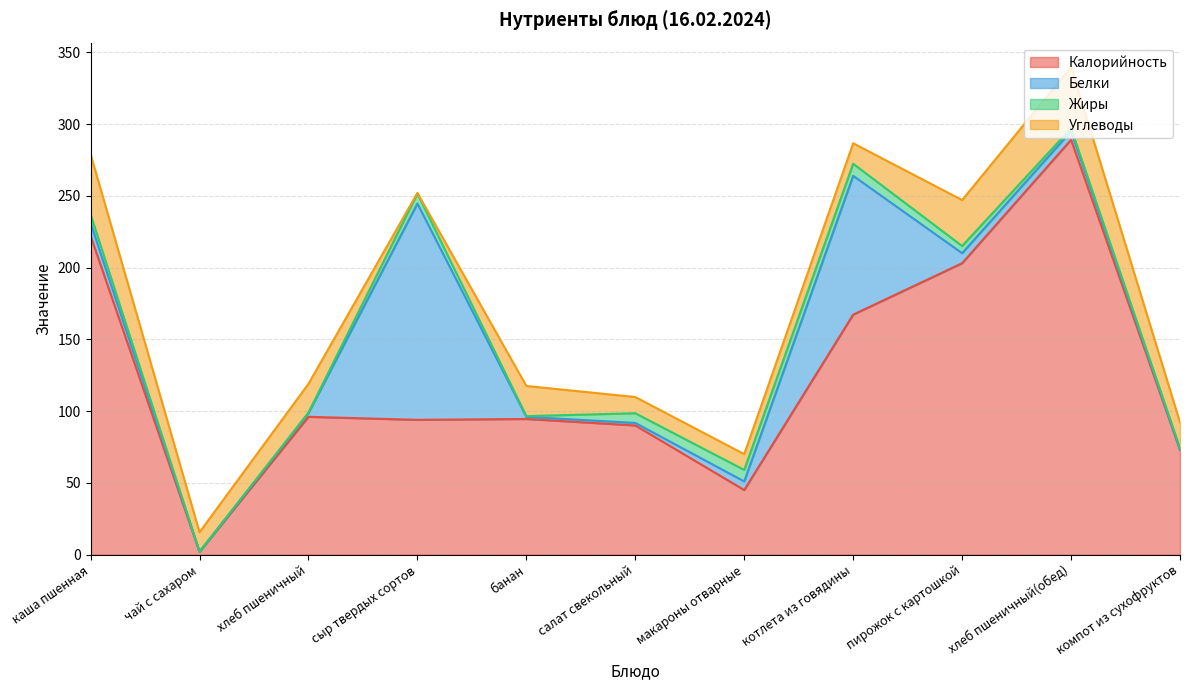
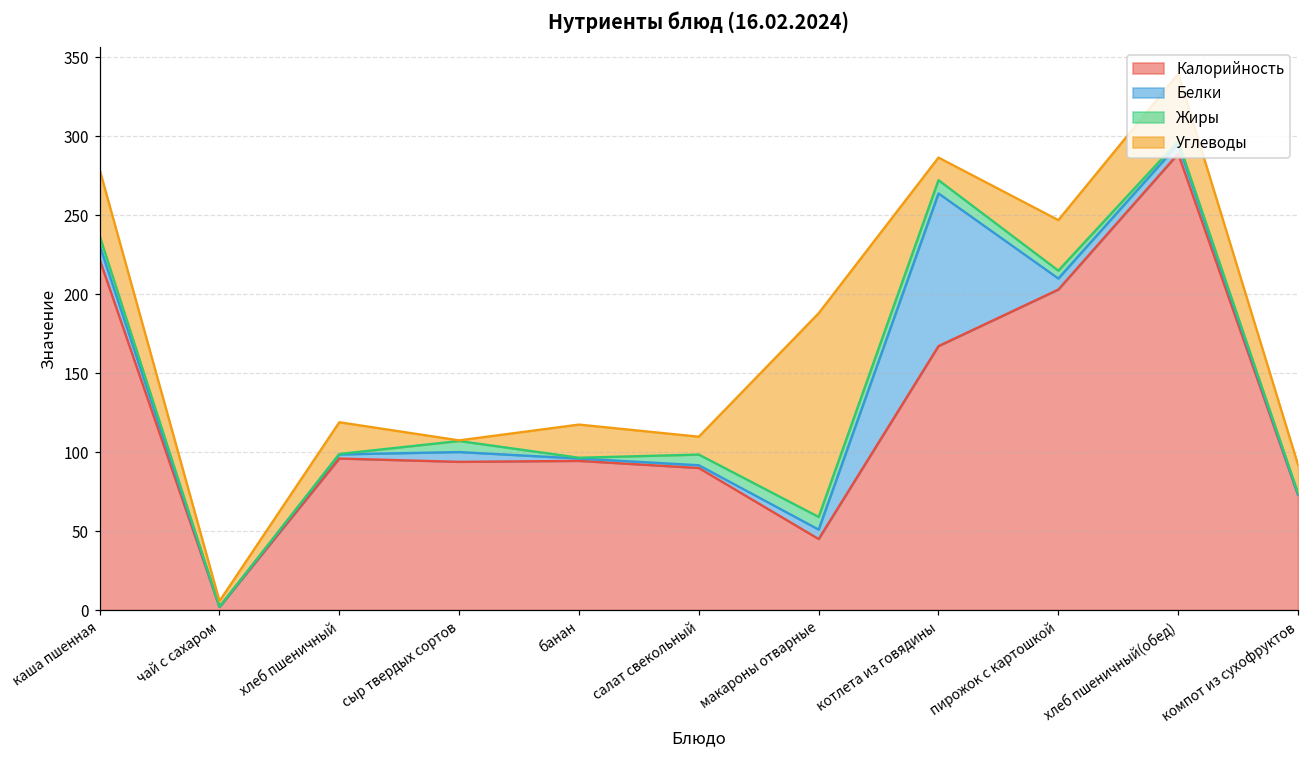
  {
    "Калорийность": {
      "каша пшенная": 222,
      "хлеб пшеничный": 96,
      "сыр твердых сортов": 94,
      "макароны отварные": 45,
      "котлета из говядины": 167,
      "пирожок с картошкой": 203,
      "хлеб пшеничный(обед)": 289
    },
    "Белки": {
      "каша пшенная": 9,
-     "сыр твердых сортов": 151,
+     "сыр твердых сортов": 6,
      "макароны отварные": 6,
      "котлета из говядины": 97,
      "пирожок с картошкой": 7
    },
    "Жиры": {
      "каша пшенная": 6,
      "салат свекольный": 7,
      "макароны отварные": 8,
      "котлета из говядины": 8,
      "пирожок с картошкой": 5
    },
    "Углеводы": {
      "каша пшенная": 42,
-     "чай с сахаром": 14,
+     "чай с сахаром": 4,
      "хлеб пшеничный": 20,
      "банан": 21,
      "салат свекольный": 11,
-     "макароны отварные": 11,
+     "макароны отварные": 129,
      "котлета из говядины": 14,
      "пирожок с картошкой": 32,
      "компот из сухофруктов": 18
    }
  }
